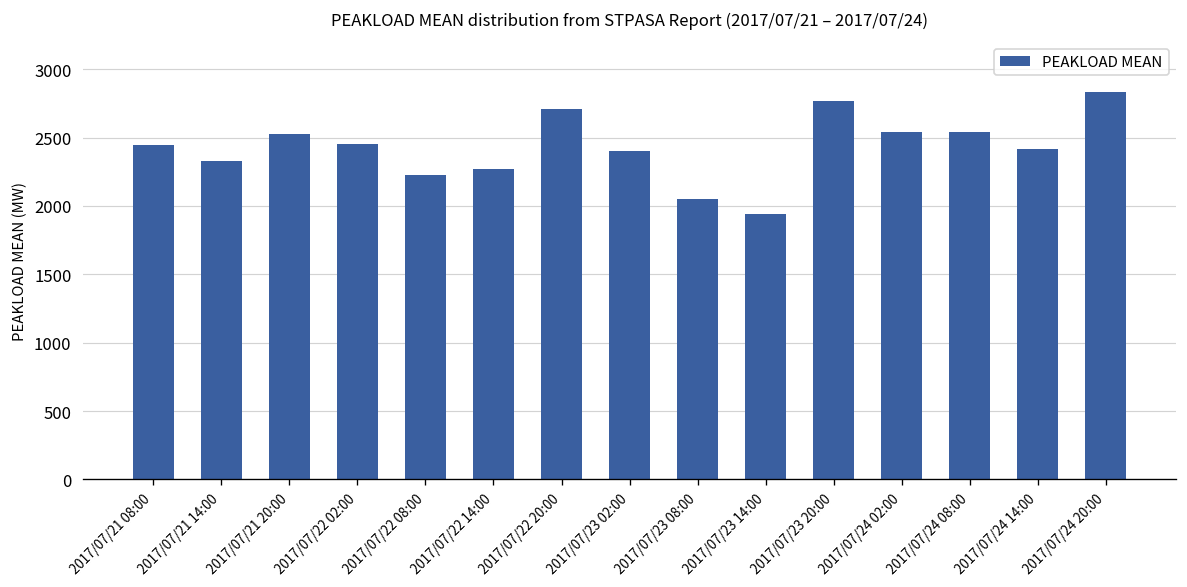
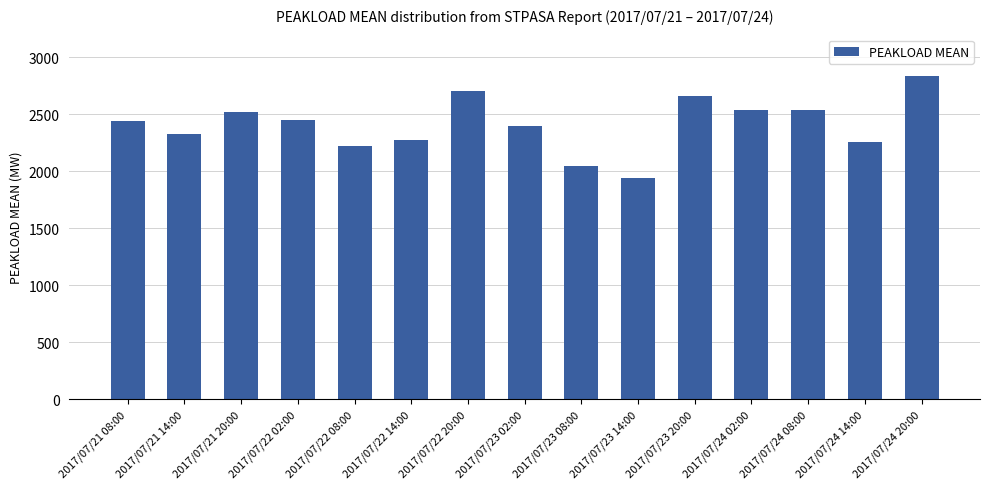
  {
    "2017/07/21 08:00": 2450,
    "2017/07/21 14:00": 2330,
    "2017/07/21 20:00": 2520,
    "2017/07/22 02:00": 2450,
    "2017/07/22 08:00": 2230,
    "2017/07/22 14:00": 2270,
    "2017/07/22 20:00": 2710,
    "2017/07/23 02:00": 2400,
    "2017/07/23 08:00": 2050,
    "2017/07/23 14:00": 1940,
-   "2017/07/23 20:00": 2770,
+   "2017/07/23 20:00": 2660,
    "2017/07/24 02:00": 2540,
    "2017/07/24 08:00": 2540,
-   "2017/07/24 14:00": 2420,
+   "2017/07/24 14:00": 2260,
    "2017/07/24 20:00": 2840
  }
